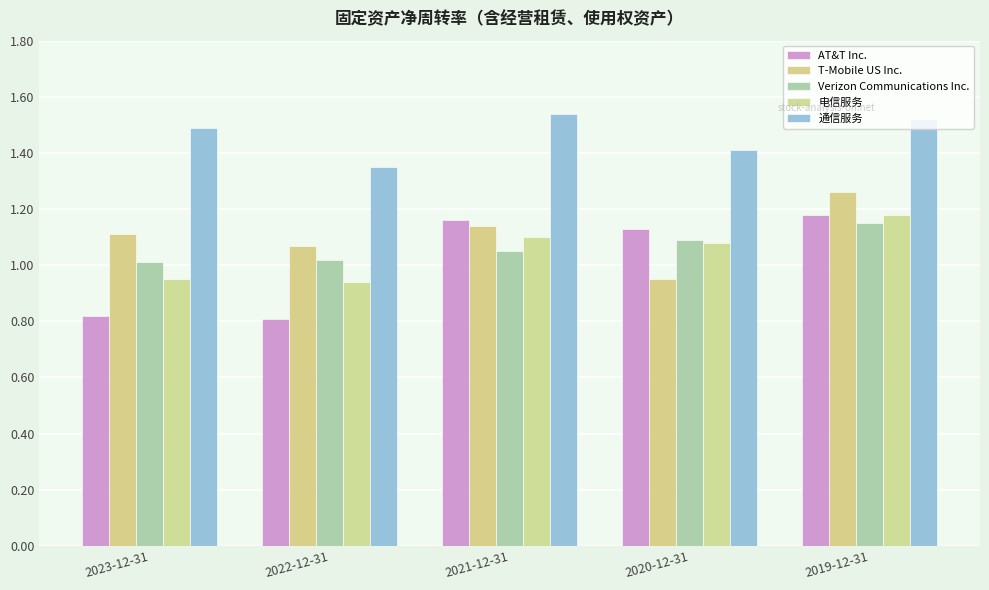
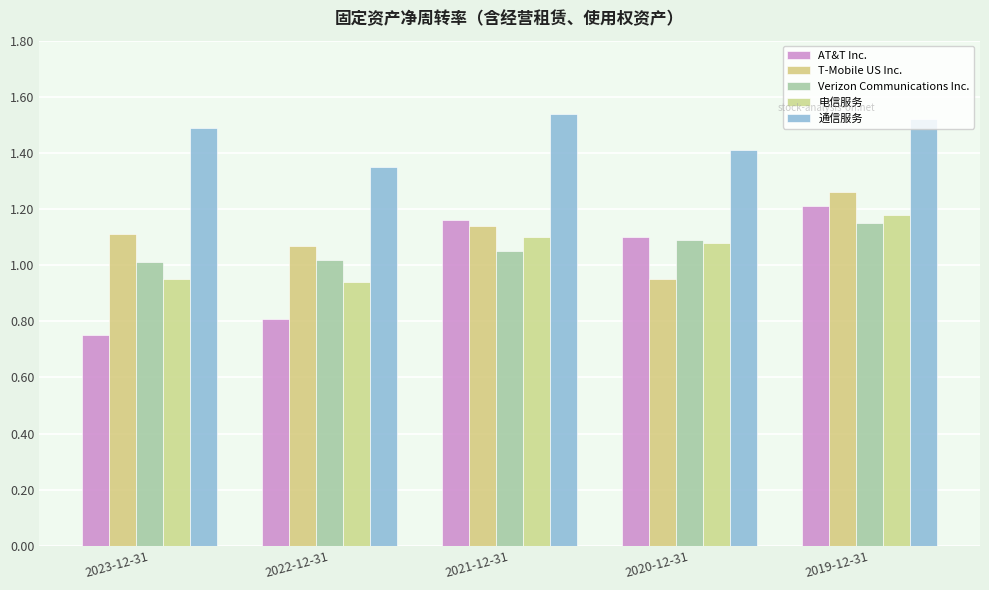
  {
    "AT&T Inc.": {
-     "2023-12-31": 0.82,
+     "2023-12-31": 0.75,
      "2022-12-31": 0.81,
      "2021-12-31": 1.16,
-     "2020-12-31": 1.13,
-     "2019-12-31": 1.18
+     "2020-12-31": 1.10,
+     "2019-12-31": 1.21
    },
    "通信服务": {
      "2023-12-31": 1.49,
      "2022-12-31": 1.35,
      "2021-12-31": 1.54,
      "2020-12-31": 1.41
    }
  }
